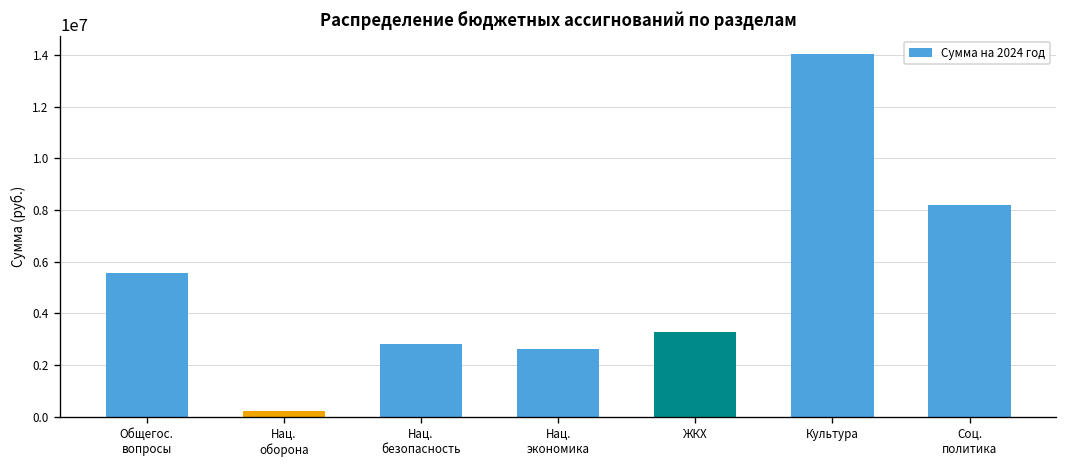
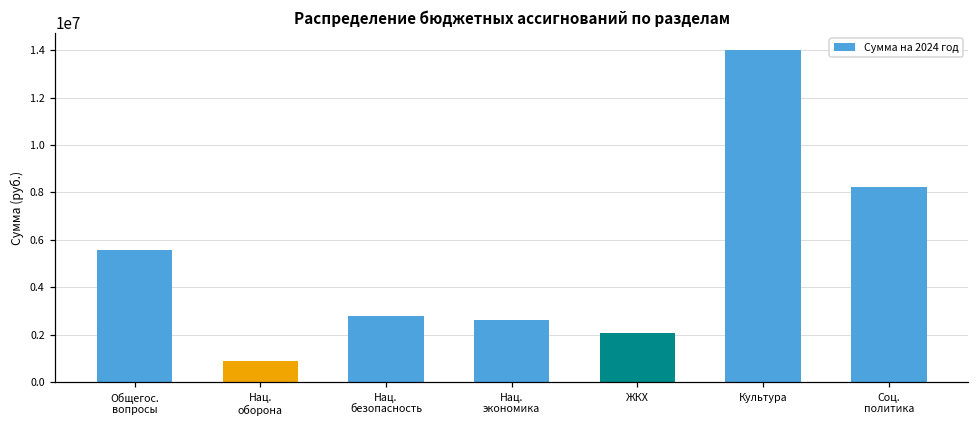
  {
    "Общегос. вопросы": 5600000,
-   "Нац. оборона": 200000,
+   "Нац. оборона": 900000,
    "Нац. безопасность": 2800000,
    "Нац. экономика": 2600000,
-   "ЖКХ": 3300000,
+   "ЖКХ": 2100000,
    "Культура": 14000000,
    "Соц. политика": 8200000
  }
